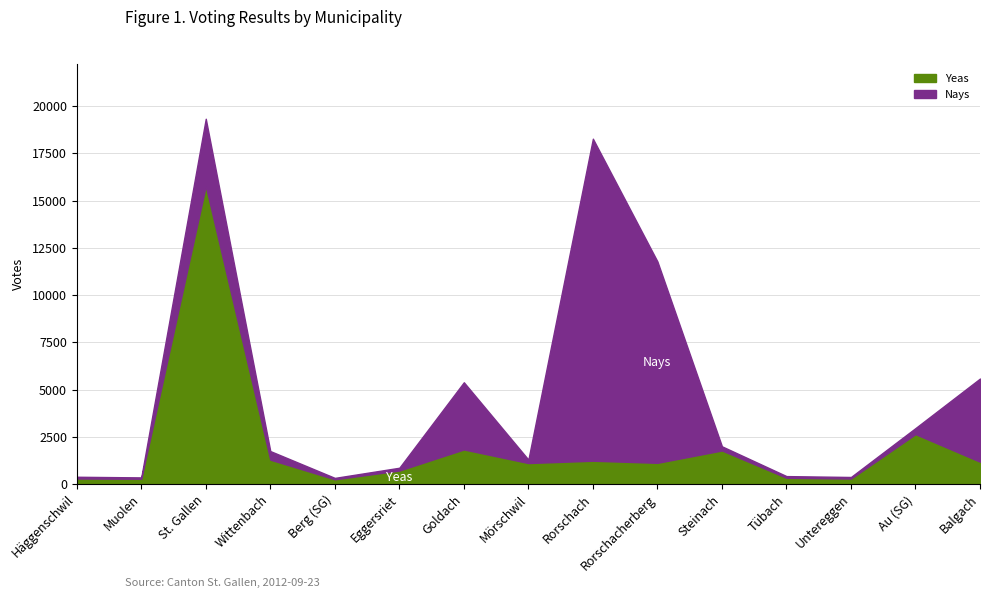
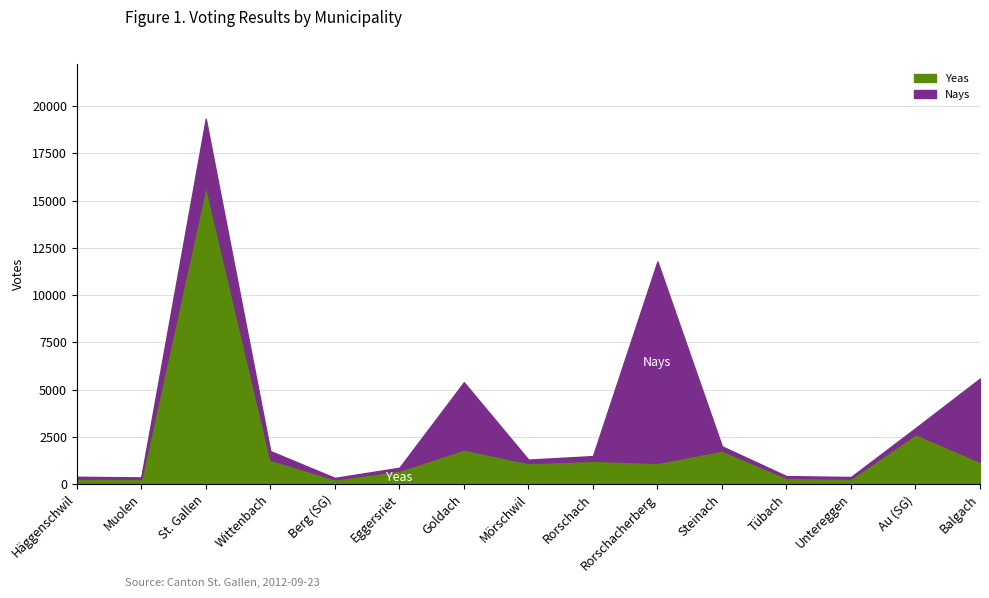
  {
    "Nays": {
      "St. Gallen": 3600,
      "Wittenbach": 500,
      "Eggersriet": 100,
      "Goldach": 3600,
      "Mörschwil": 200,
-     "Rorschach": 17100,
+     "Rorschach": 200,
      "Rorschacherberg": 10700,
      "Steinach": 200,
      "Au (SG)": 300,
      "Balgach": 4400
    }
  }
